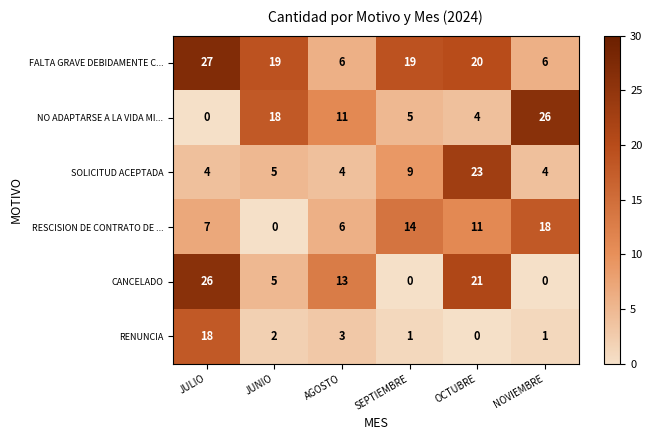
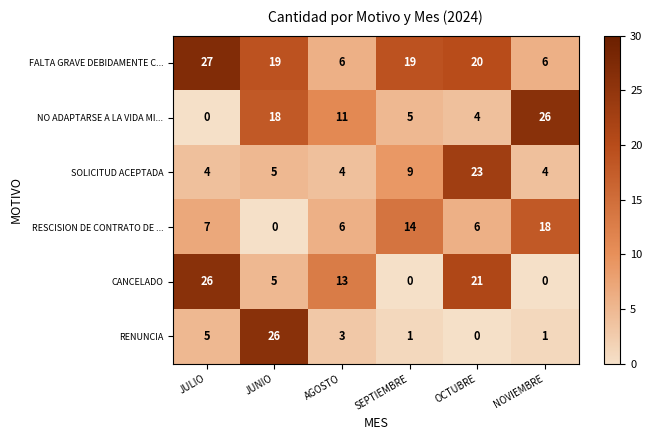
  {
    "FALTA GRAVE DEBIDAMENTE C...": {
      "JULIO": 27,
      "JUNIO": 19,
      "AGOSTO": 6,
      "SEPTIEMBRE": 19,
      "OCTUBRE": 20,
      "NOVIEMBRE": 6
    },
    "NO ADAPTARSE A LA VIDA MI...": {
      "JULIO": 0,
      "JUNIO": 18,
      "AGOSTO": 11,
      "SEPTIEMBRE": 5,
      "OCTUBRE": 4,
      "NOVIEMBRE": 26
    },
    "SOLICITUD ACEPTADA": {
      "JULIO": 4,
      "JUNIO": 5,
      "AGOSTO": 4,
      "SEPTIEMBRE": 9,
      "OCTUBRE": 23,
      "NOVIEMBRE": 4
    },
    "RESCISION DE CONTRATO DE ...": {
      "JULIO": 7,
      "JUNIO": 0,
      "AGOSTO": 6,
      "SEPTIEMBRE": 14,
-     "OCTUBRE": 11,
+     "OCTUBRE": 6,
      "NOVIEMBRE": 18
    },
    "CANCELADO": {
      "JULIO": 26,
      "JUNIO": 5,
      "AGOSTO": 13,
      "SEPTIEMBRE": 0,
      "OCTUBRE": 21,
      "NOVIEMBRE": 0
    },
    "RENUNCIA": {
-     "JULIO": 18,
-     "JUNIO": 2,
+     "JULIO": 5,
+     "JUNIO": 26,
      "AGOSTO": 3,
      "SEPTIEMBRE": 1,
      "OCTUBRE": 0,
      "NOVIEMBRE": 1
    }
  }
